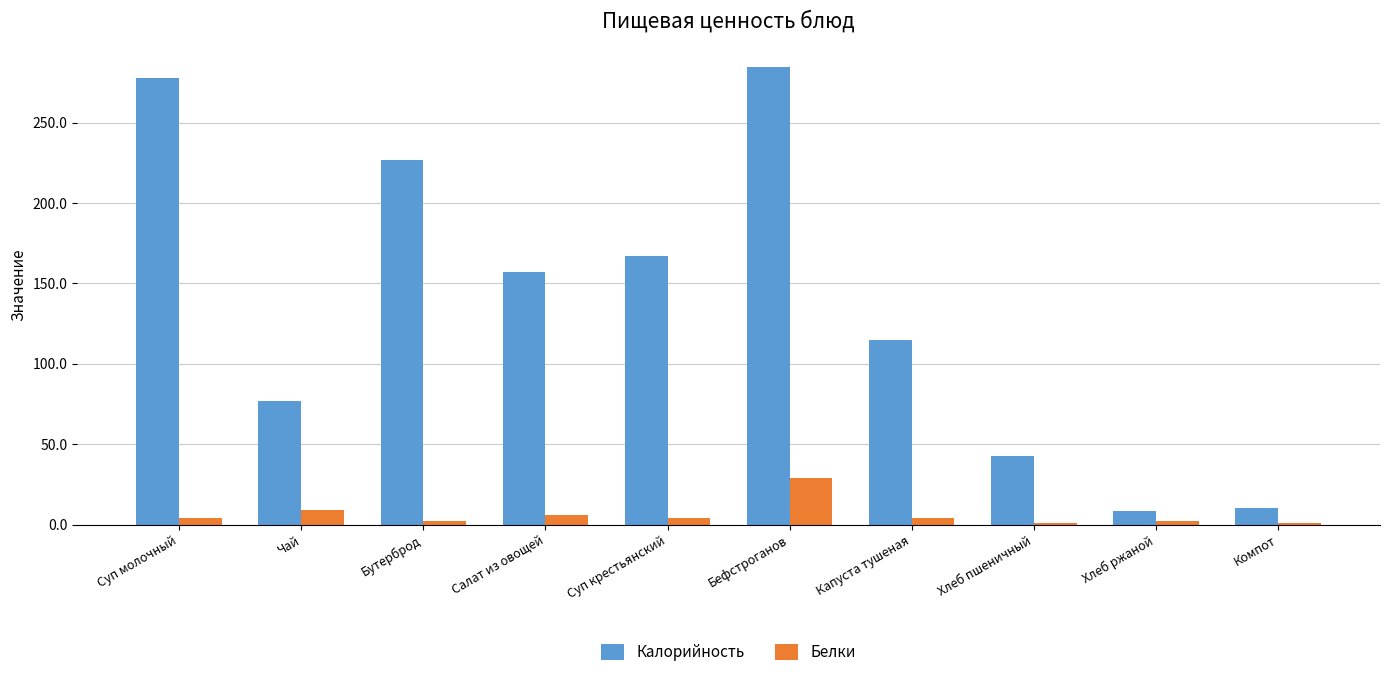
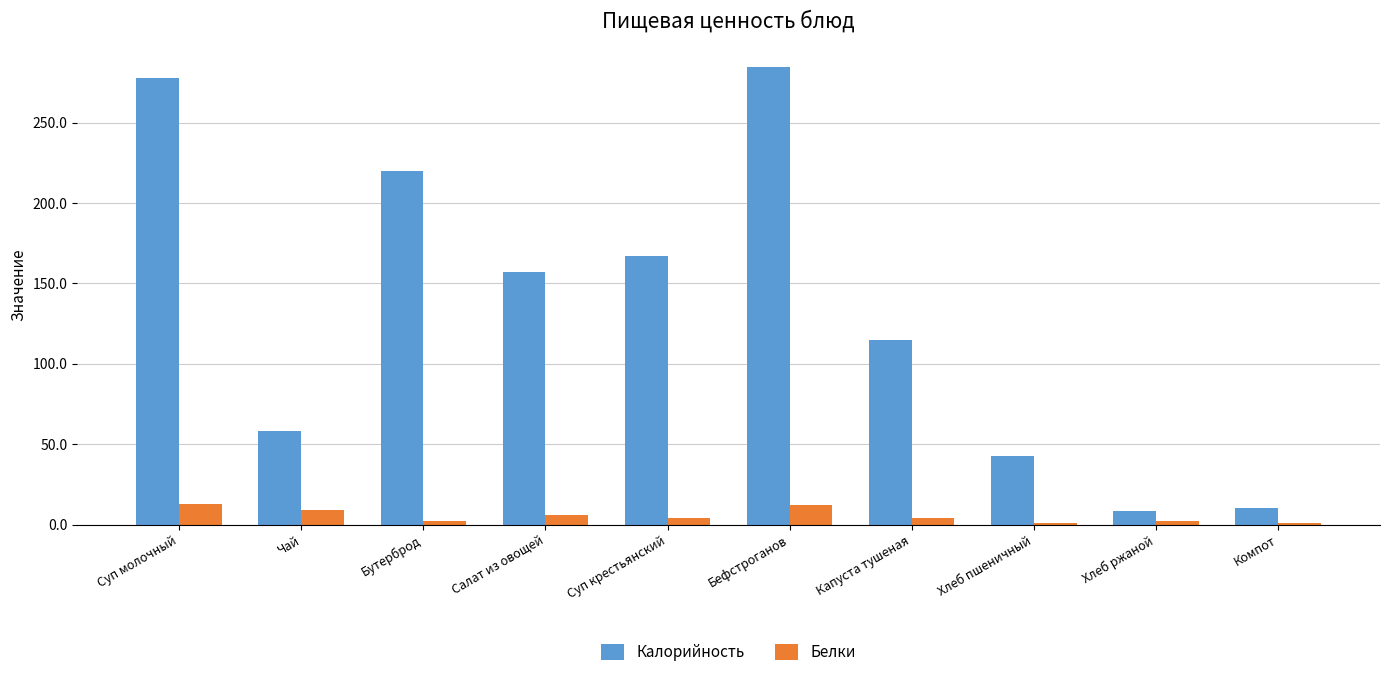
  {
    "Калорийность": {
      "Суп молочный": 278,
-     "Чай": 77,
-     "Бутерброд": 227,
+     "Чай": 58,
+     "Бутерброд": 220,
      "Салат из овощей": 157,
      "Суп крестьянский": 167,
      "Бефстроганов": 285,
      "Капуста тушеная": 115,
      "Хлеб пшеничный": 43,
      "Хлеб ржаной": 8,
      "Компот": 10
    },
    "Белки": {
-     "Суп молочный": 4,
+     "Суп молочный": 13,
      "Чай": 9,
      "Бутерброд": 2,
      "Салат из овощей": 6,
      "Суп крестьянский": 4,
-     "Бефстроганов": 29,
+     "Бефстроганов": 12,
      "Капуста тушеная": 4,
      "Хлеб ржаной": 2
    }
  }
